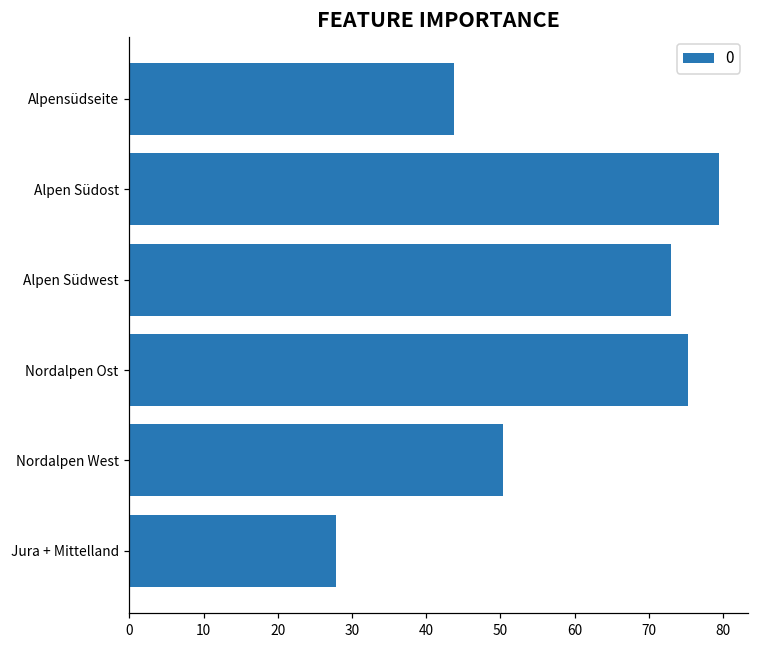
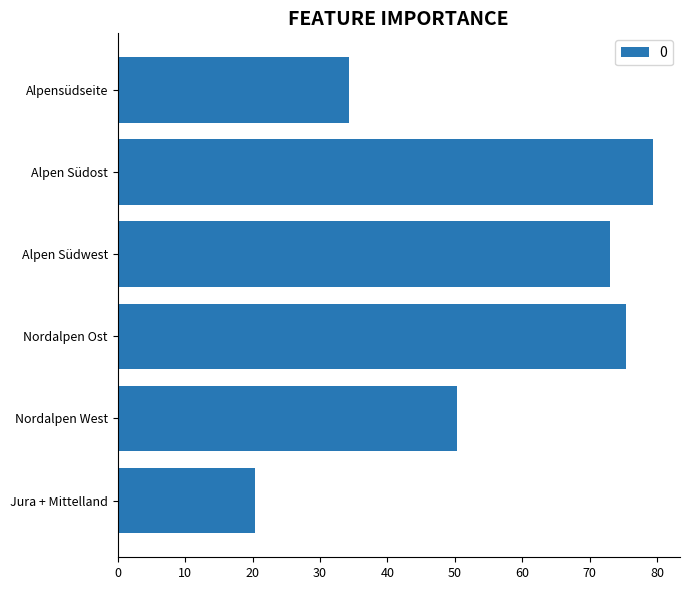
  {
-   "Alpensüdseite": 44,
+   "Alpensüdseite": 34,
    "Alpen Südost": 79,
    "Alpen Südwest": 73,
    "Nordalpen Ost": 75,
    "Nordalpen West": 50,
-   "Jura + Mittelland": 28
+   "Jura + Mittelland": 20
  }
